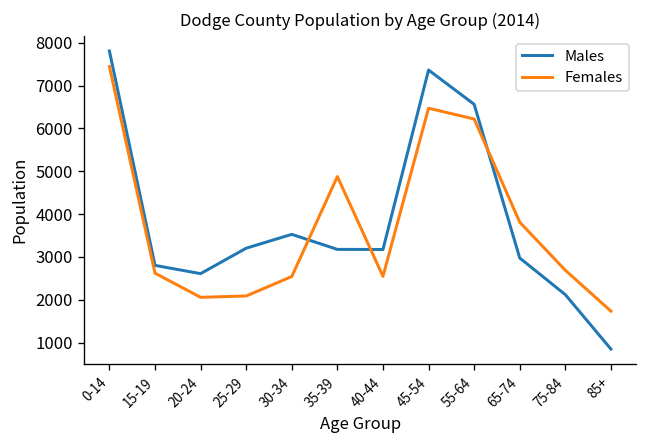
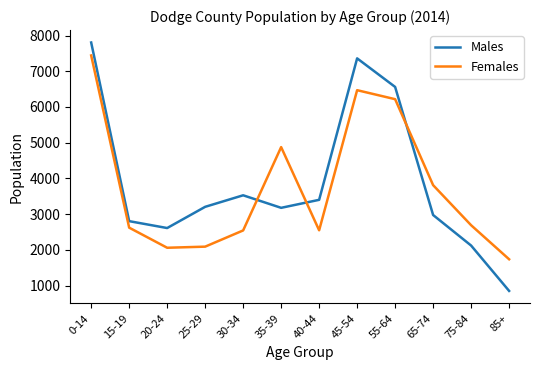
  {
    "Males": {
      "0-14": 7800,
      "15-19": 2800,
      "20-24": 2600,
      "25-29": 3200,
      "30-34": 3500,
      "35-39": 3200,
-     "40-44": 3200,
+     "40-44": 3400,
      "45-54": 7400,
      "55-64": 6600,
      "65-74": 3000,
      "75-84": 2100,
      "85+": 900
    },
    "Females": {
      "0-14": 7400,
      "15-19": 2600,
      "20-24": 2100,
      "25-29": 2100,
      "30-34": 2500,
      "35-39": 4900,
      "40-44": 2500,
      "45-54": 6500,
      "55-64": 6200,
      "65-74": 3800,
      "75-84": 2700,
      "85+": 1700
    }
  }
